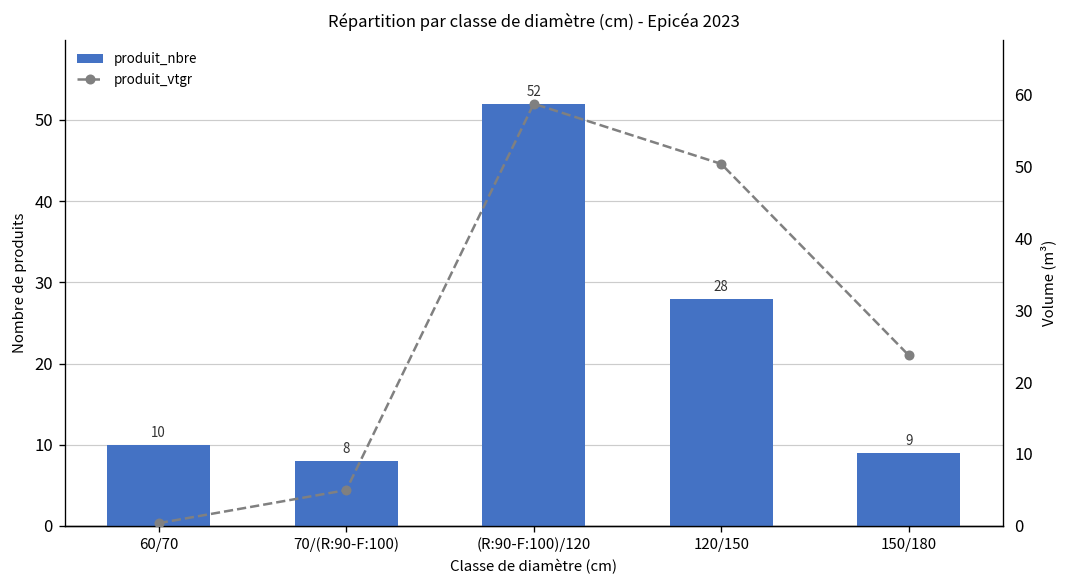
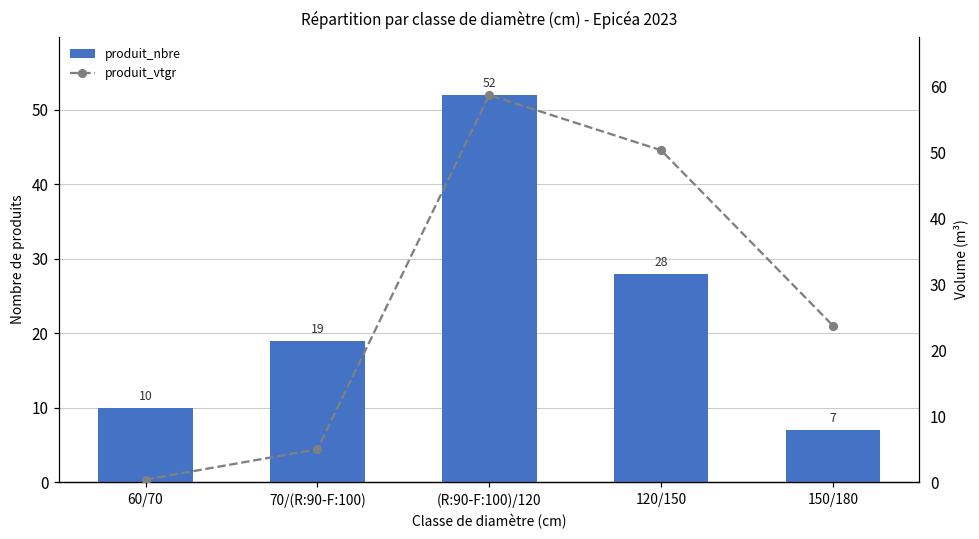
  {
    "produit_nbre": {
      "60/70": 10,
-     "70/(R:90-F:100)": 8,
+     "70/(R:90-F:100)": 19,
      "(R:90-F:100)/120": 52,
      "120/150": 28,
-     "150/180": 9
+     "150/180": 7
    }
  }
